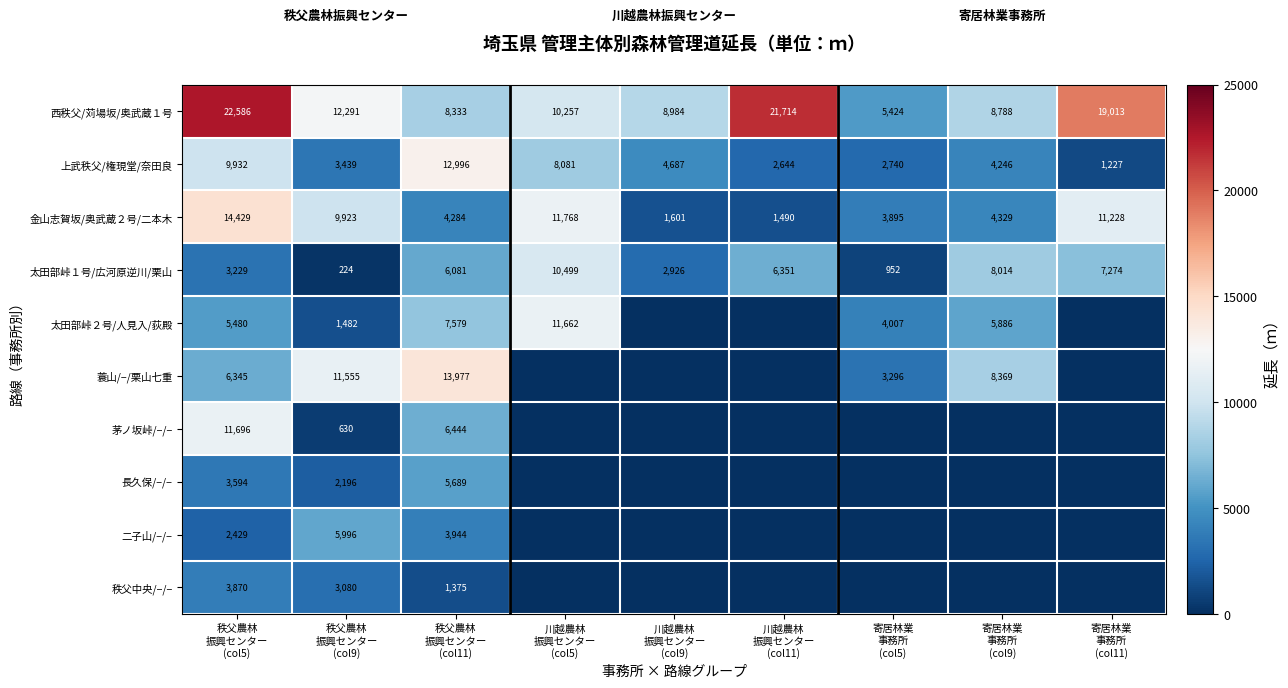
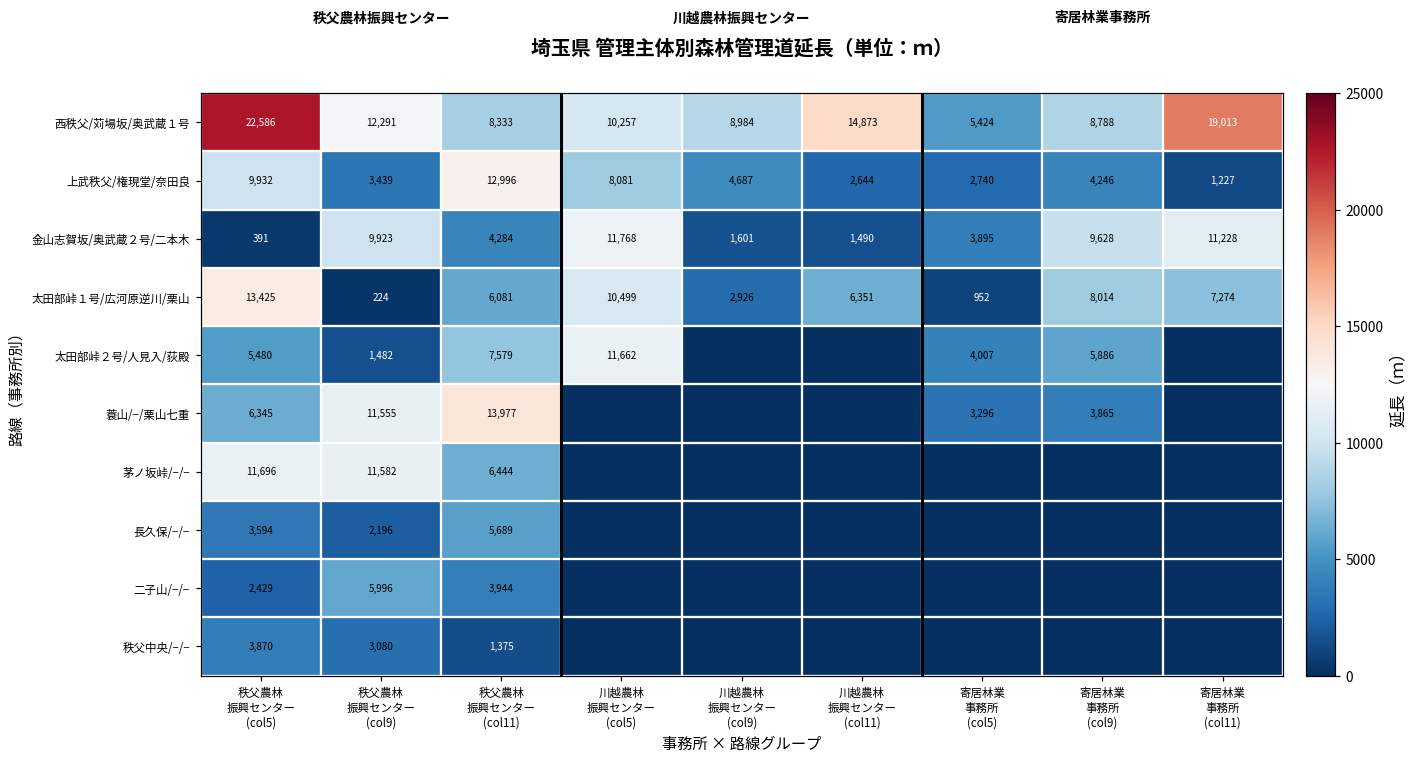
  {
    "西秩父/苅場坂/奥武蔵１号": {
      "秩父農林 振興センター (col5)": "22,586",
      "秩父農林 振興センター (col9)": "12,291",
      "秩父農林 振興センター (col11)": "8,333",
      "川越農林 振興センター (col5)": "10,257",
      "川越農林 振興センター (col9)": "8,984",
-     "川越農林 振興センター (col11)": "21,714",
+     "川越農林 振興センター (col11)": "14,873",
      "寄居林業 事務所 (col5)": "5,424",
      "寄居林業 事務所 (col9)": "8,788",
      "寄居林業 事務所 (col11)": "19,013"
    },
    "上武秩父/権現堂/奈田良": {
      "秩父農林 振興センター (col5)": "9,932",
      "秩父農林 振興センター (col9)": "3,439",
      "秩父農林 振興センター (col11)": "12,996",
      "川越農林 振興センター (col5)": "8,081",
      "川越農林 振興センター (col9)": "4,687",
      "川越農林 振興センター (col11)": "2,644",
      "寄居林業 事務所 (col5)": "2,740",
      "寄居林業 事務所 (col9)": "4,246",
      "寄居林業 事務所 (col11)": "1,227"
    },
    "金山志賀坂/奥武蔵２号/二本木": {
-     "秩父農林 振興センター (col5)": "14,429",
+     "秩父農林 振興センター (col5)": "391",
      "秩父農林 振興センター (col9)": "9,923",
      "秩父農林 振興センター (col11)": "4,284",
      "川越農林 振興センター (col5)": "11,768",
      "川越農林 振興センター (col9)": "1,601",
      "川越農林 振興センター (col11)": "1,490",
      "寄居林業 事務所 (col5)": "3,895",
-     "寄居林業 事務所 (col9)": "4,329",
+     "寄居林業 事務所 (col9)": "9,628",
      "寄居林業 事務所 (col11)": "11,228"
    },
    "太田部峠１号/広河原逆川/栗山": {
-     "秩父農林 振興センター (col5)": "3,229",
+     "秩父農林 振興センター (col5)": "13,425",
      "秩父農林 振興センター (col9)": "224",
      "秩父農林 振興センター (col11)": "6,081",
      "川越農林 振興センター (col5)": "10,499",
      "川越農林 振興センター (col9)": "2,926",
      "川越農林 振興センター (col11)": "6,351",
      "寄居林業 事務所 (col5)": "952",
      "寄居林業 事務所 (col9)": "8,014",
      "寄居林業 事務所 (col11)": "7,274"
    },
    "太田部峠２号/人見入/荻殿": {
      "秩父農林 振興センター (col5)": "5,480",
      "秩父農林 振興センター (col9)": "1,482",
      "秩父農林 振興センター (col11)": "7,579",
      "川越農林 振興センター (col5)": "11,662",
      "寄居林業 事務所 (col5)": "4,007",
      "寄居林業 事務所 (col9)": "5,886"
    },
    "蓑山/−/栗山七重": {
      "秩父農林 振興センター (col5)": "6,345",
      "秩父農林 振興センター (col9)": "11,555",
      "秩父農林 振興センター (col11)": "13,977",
      "寄居林業 事務所 (col5)": "3,296",
-     "寄居林業 事務所 (col9)": "8,369"
+     "寄居林業 事務所 (col9)": "3,865"
    },
    "茅ノ坂峠/−/−": {
      "秩父農林 振興センター (col5)": "11,696",
-     "秩父農林 振興センター (col9)": "630",
+     "秩父農林 振興センター (col9)": "11,582",
      "秩父農林 振興センター (col11)": "6,444"
    },
    "長久保/−/−": {
      "秩父農林 振興センター (col5)": "3,594",
      "秩父農林 振興センター (col9)": "2,196",
      "秩父農林 振興センター (col11)": "5,689"
    },
    "二子山/−/−": {
      "秩父農林 振興センター (col5)": "2,429",
      "秩父農林 振興センター (col9)": "5,996",
      "秩父農林 振興センター (col11)": "3,944"
    },
    "秩父中央/−/−": {
      "秩父農林 振興センター (col5)": "3,870",
      "秩父農林 振興センター (col9)": "3,080",
      "秩父農林 振興センター (col11)": "1,375"
    }
  }
